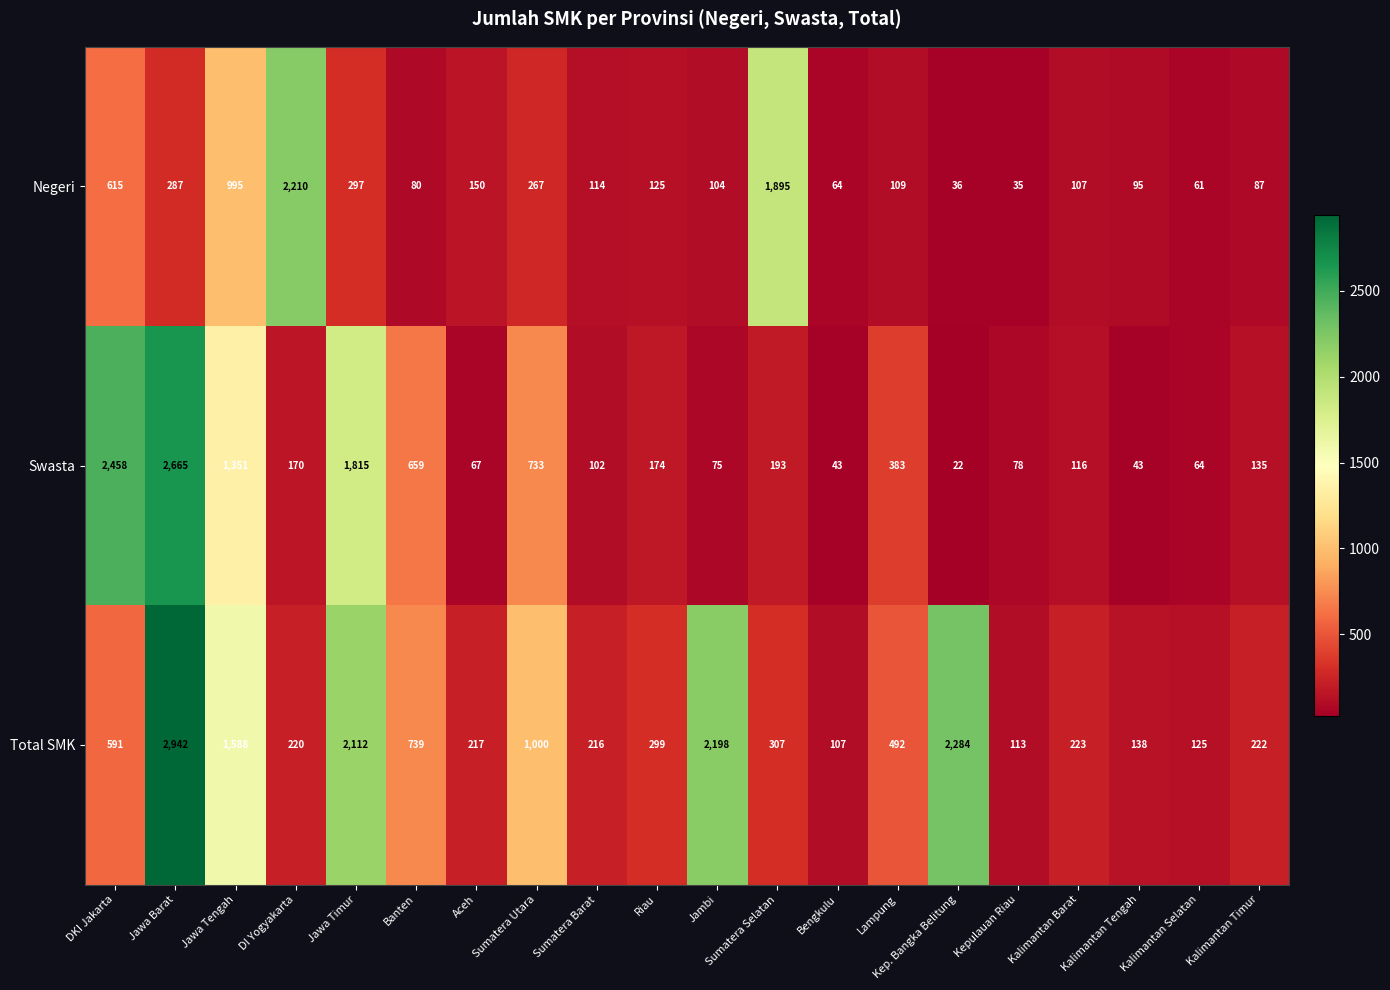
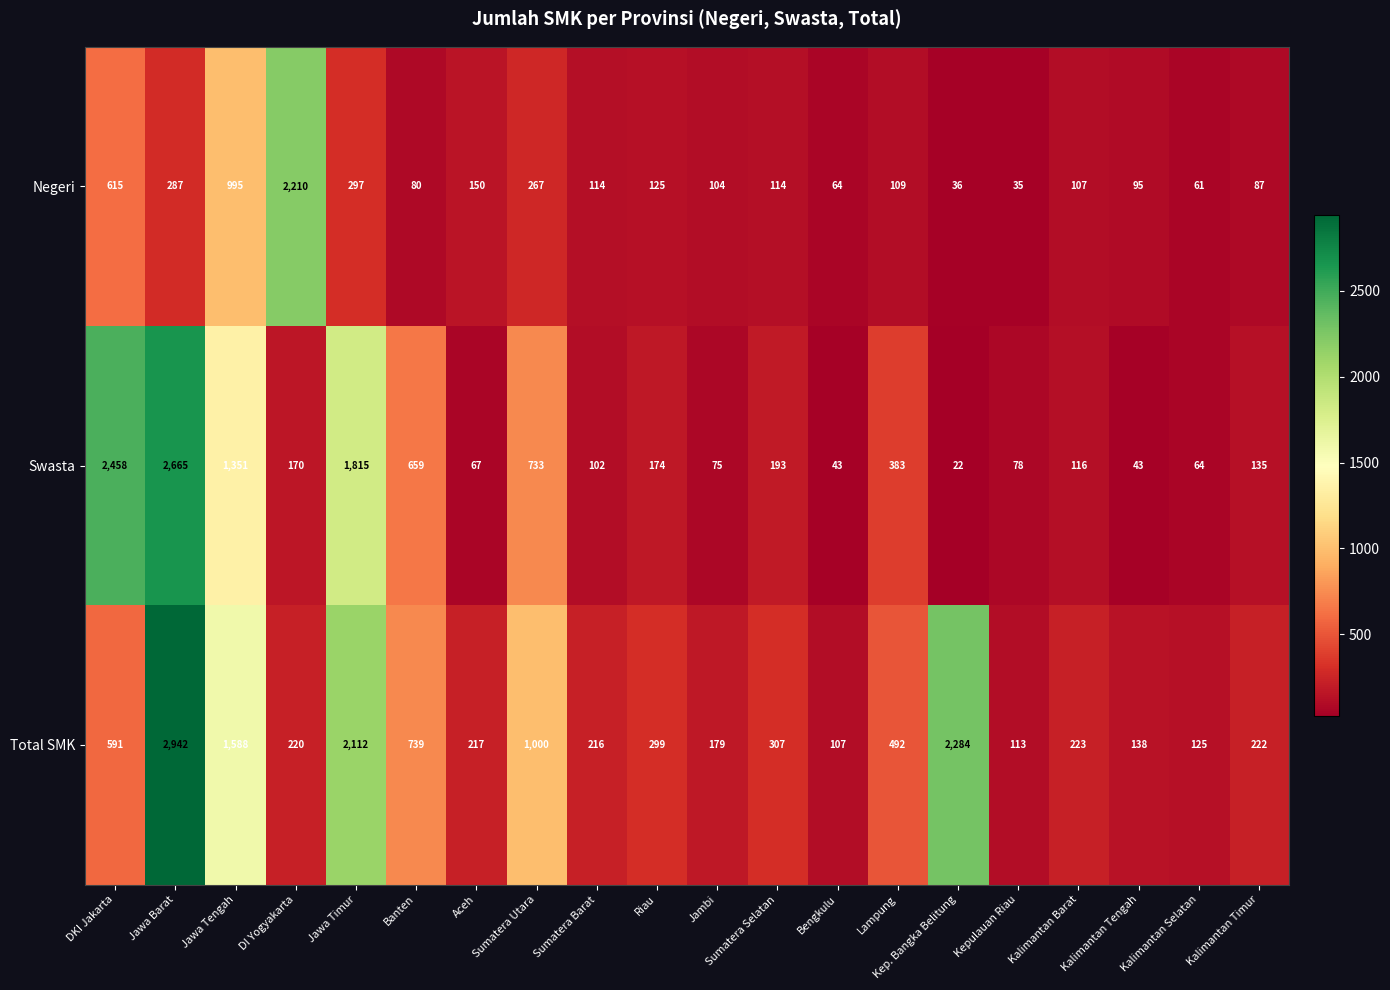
  {
    "Negeri": {
      "DKI Jakarta": "615",
      "Jawa Barat": "287",
      "Jawa Tengah": "995",
      "DI Yogyakarta": "2,210",
      "Jawa Timur": "297",
      "Banten": "80",
      "Aceh": "150",
      "Sumatera Utara": "267",
      "Sumatera Barat": "114",
      "Riau": "125",
      "Jambi": "104",
-     "Sumatera Selatan": "1,895",
+     "Sumatera Selatan": "114",
      "Bengkulu": "64",
      "Lampung": "109",
      "Kep. Bangka Belitung": "36",
      "Kepulauan Riau": "35",
      "Kalimantan Barat": "107",
      "Kalimantan Tengah": "95",
      "Kalimantan Selatan": "61",
      "Kalimantan Timur": "87"
    },
    "Swasta": {
      "DKI Jakarta": "2,458",
      "Jawa Barat": "2,665",
      "Jawa Tengah": "1,351",
      "DI Yogyakarta": "170",
      "Jawa Timur": "1,815",
      "Banten": "659",
      "Aceh": "67",
      "Sumatera Utara": "733",
      "Sumatera Barat": "102",
      "Riau": "174",
      "Jambi": "75",
      "Sumatera Selatan": "193",
      "Bengkulu": "43",
      "Lampung": "383",
      "Kep. Bangka Belitung": "22",
      "Kepulauan Riau": "78",
      "Kalimantan Barat": "116",
      "Kalimantan Tengah": "43",
      "Kalimantan Selatan": "64",
      "Kalimantan Timur": "135"
    },
    "Total SMK": {
      "DKI Jakarta": "591",
      "Jawa Barat": "2,942",
      "Jawa Tengah": "1,588",
      "DI Yogyakarta": "220",
      "Jawa Timur": "2,112",
      "Banten": "739",
      "Aceh": "217",
      "Sumatera Utara": "1,000",
      "Sumatera Barat": "216",
      "Riau": "299",
-     "Jambi": "2,198",
+     "Jambi": "179",
      "Sumatera Selatan": "307",
      "Bengkulu": "107",
      "Lampung": "492",
      "Kep. Bangka Belitung": "2,284",
      "Kepulauan Riau": "113",
      "Kalimantan Barat": "223",
      "Kalimantan Tengah": "138",
      "Kalimantan Selatan": "125",
      "Kalimantan Timur": "222"
    }
  }
